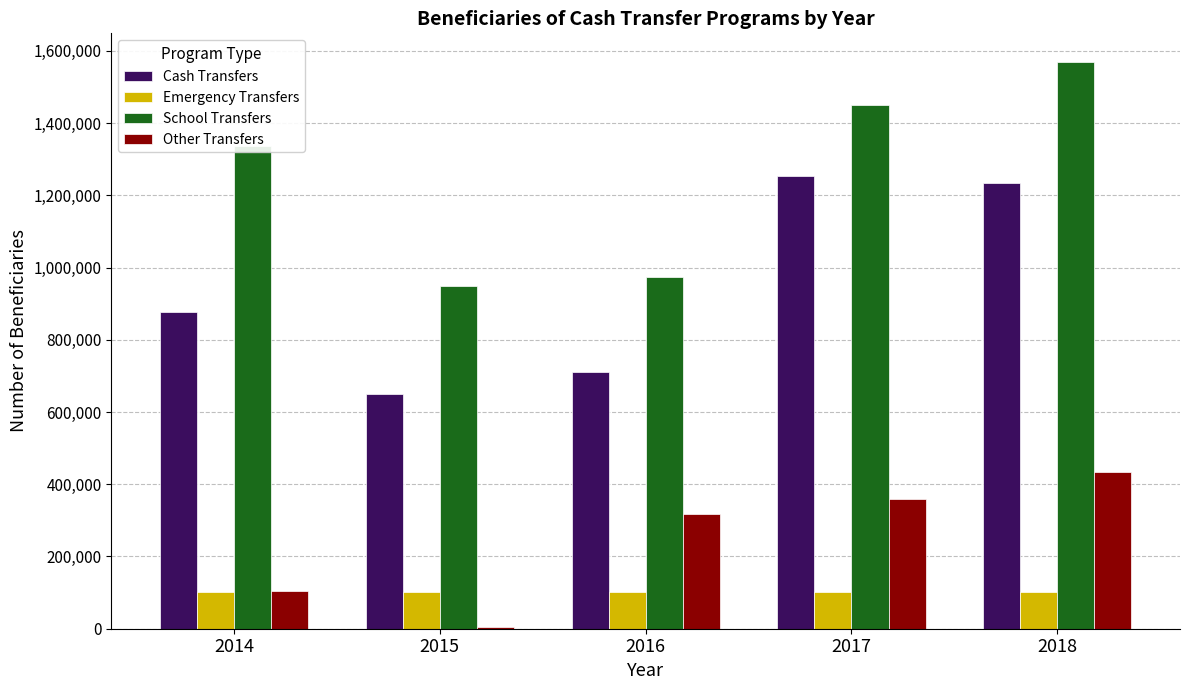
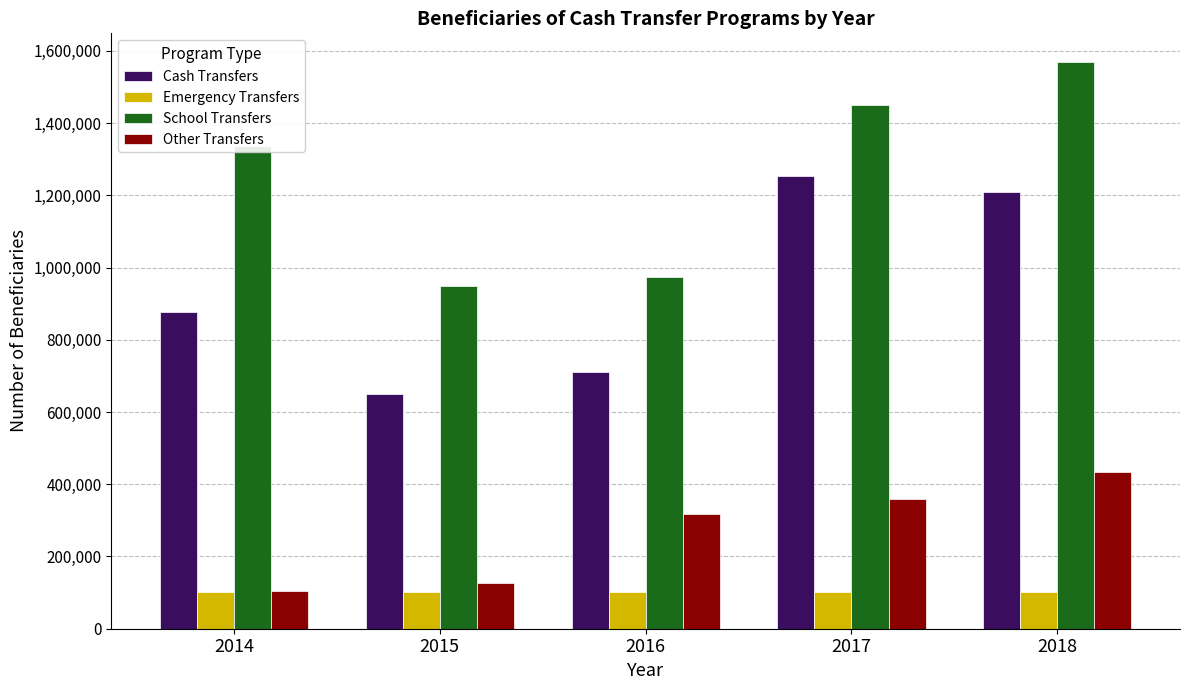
  {
    "Cash Transfers": {
      "2014": "880,000",
      "2015": "650,000",
      "2016": "710,000",
      "2017": "1,250,000",
-     "2018": "1,230,000"
+     "2018": "1,210,000"
    },
    "Emergency Transfers": {
      "2014": "100,000",
      "2015": "100,000",
      "2016": "100,000",
      "2017": "100,000",
      "2018": "100,000"
    },
    "School Transfers": {
      "2015": "950,000",
      "2016": "980,000",
      "2017": "1,450,000",
      "2018": "1,570,000"
    },
    "Other Transfers": {
      "2014": "110,000",
-     "2015": "10,000",
+     "2015": "130,000",
      "2016": "320,000",
      "2017": "360,000",
      "2018": "430,000"
    }
  }
